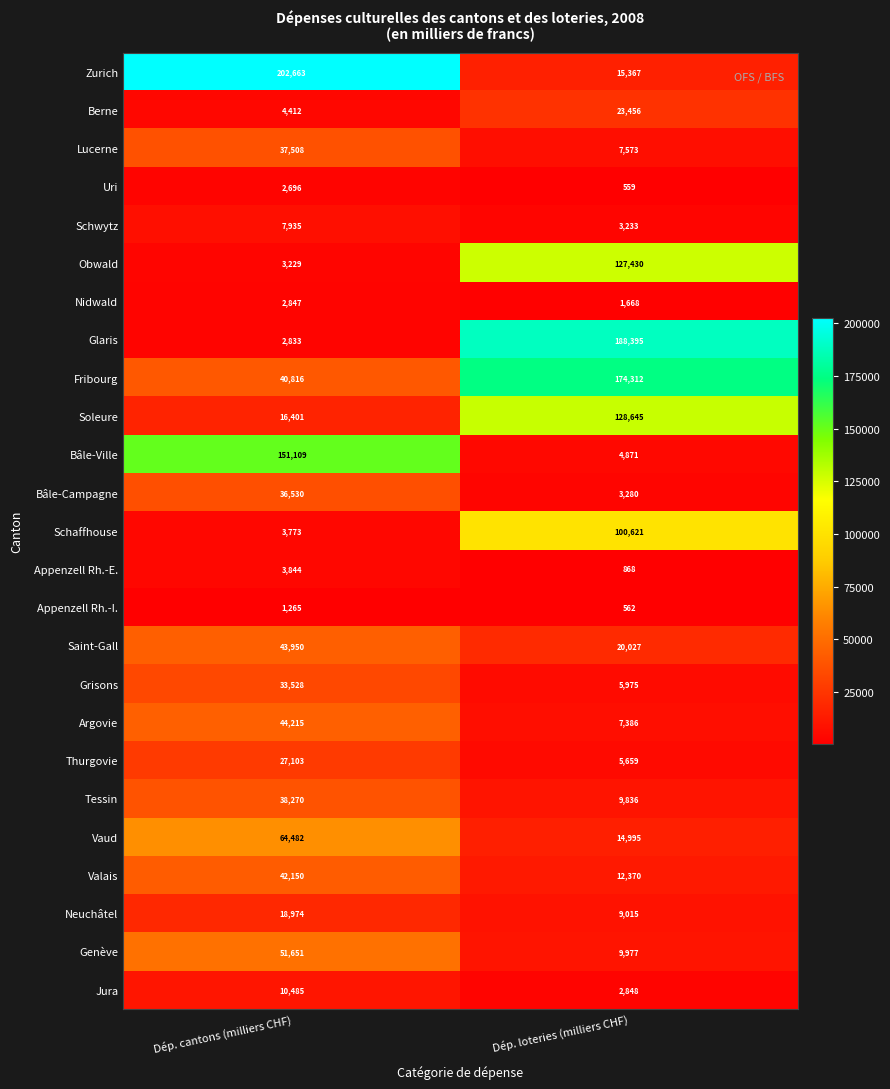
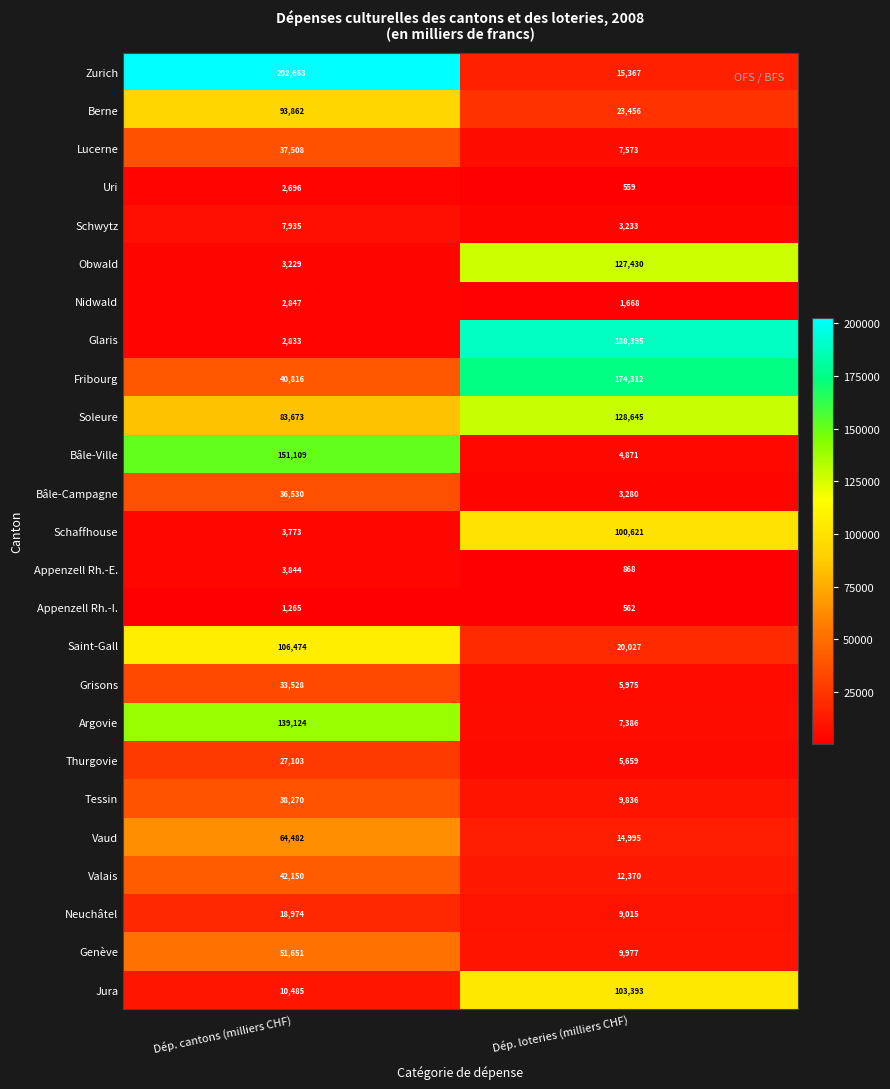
  {
    "Zurich": {
      "Dép. cantons (milliers CHF)": "202,663"
    },
    "Berne": {
-     "Dép. cantons (milliers CHF)": "4,412",
+     "Dép. cantons (milliers CHF)": "93,862",
      "Dép. loteries (milliers CHF)": "23,456"
    },
    "Lucerne": {
      "Dép. cantons (milliers CHF)": "37,508",
      "Dép. loteries (milliers CHF)": "7,573"
    },
    "Uri": {
      "Dép. cantons (milliers CHF)": "2,696",
      "Dép. loteries (milliers CHF)": "559"
    },
    "Schwytz": {
      "Dép. cantons (milliers CHF)": "7,935",
      "Dép. loteries (milliers CHF)": "3,233"
    },
    "Obwald": {
      "Dép. cantons (milliers CHF)": "3,229",
      "Dép. loteries (milliers CHF)": "127,430"
    },
    "Nidwald": {
      "Dép. cantons (milliers CHF)": "2,847",
      "Dép. loteries (milliers CHF)": "1,668"
    },
    "Glaris": {
      "Dép. cantons (milliers CHF)": "2,833",
      "Dép. loteries (milliers CHF)": "188,395"
    },
    "Fribourg": {
      "Dép. cantons (milliers CHF)": "40,816",
      "Dép. loteries (milliers CHF)": "174,312"
    },
    "Soleure": {
-     "Dép. cantons (milliers CHF)": "16,401",
+     "Dép. cantons (milliers CHF)": "83,673",
      "Dép. loteries (milliers CHF)": "128,645"
    },
    "Bâle-Ville": {
      "Dép. cantons (milliers CHF)": "151,109",
      "Dép. loteries (milliers CHF)": "4,871"
    },
    "Bâle-Campagne": {
      "Dép. cantons (milliers CHF)": "36,530",
      "Dép. loteries (milliers CHF)": "3,280"
    },
    "Schaffhouse": {
      "Dép. cantons (milliers CHF)": "3,773",
      "Dép. loteries (milliers CHF)": "100,621"
    },
    "Appenzell Rh.-E.": {
      "Dép. cantons (milliers CHF)": "3,844",
      "Dép. loteries (milliers CHF)": "868"
    },
    "Appenzell Rh.-I.": {
      "Dép. cantons (milliers CHF)": "1,265",
      "Dép. loteries (milliers CHF)": "562"
    },
    "Saint-Gall": {
-     "Dép. cantons (milliers CHF)": "43,950",
+     "Dép. cantons (milliers CHF)": "106,474",
      "Dép. loteries (milliers CHF)": "20,027"
    },
    "Grisons": {
      "Dép. cantons (milliers CHF)": "33,528",
      "Dép. loteries (milliers CHF)": "5,975"
    },
    "Argovie": {
-     "Dép. cantons (milliers CHF)": "44,215",
+     "Dép. cantons (milliers CHF)": "139,124",
      "Dép. loteries (milliers CHF)": "7,386"
    },
    "Thurgovie": {
      "Dép. cantons (milliers CHF)": "27,103",
      "Dép. loteries (milliers CHF)": "5,659"
    },
    "Tessin": {
      "Dép. cantons (milliers CHF)": "38,270",
      "Dép. loteries (milliers CHF)": "9,836"
    },
    "Vaud": {
      "Dép. cantons (milliers CHF)": "64,482",
      "Dép. loteries (milliers CHF)": "14,995"
    },
    "Valais": {
      "Dép. cantons (milliers CHF)": "42,150",
      "Dép. loteries (milliers CHF)": "12,370"
    },
    "Neuchâtel": {
      "Dép. cantons (milliers CHF)": "18,974",
      "Dép. loteries (milliers CHF)": "9,015"
    },
    "Genève": {
      "Dép. cantons (milliers CHF)": "51,651",
      "Dép. loteries (milliers CHF)": "9,977"
    },
    "Jura": {
      "Dép. cantons (milliers CHF)": "10,485",
-     "Dép. loteries (milliers CHF)": "2,848"
+     "Dép. loteries (milliers CHF)": "103,393"
    }
  }
